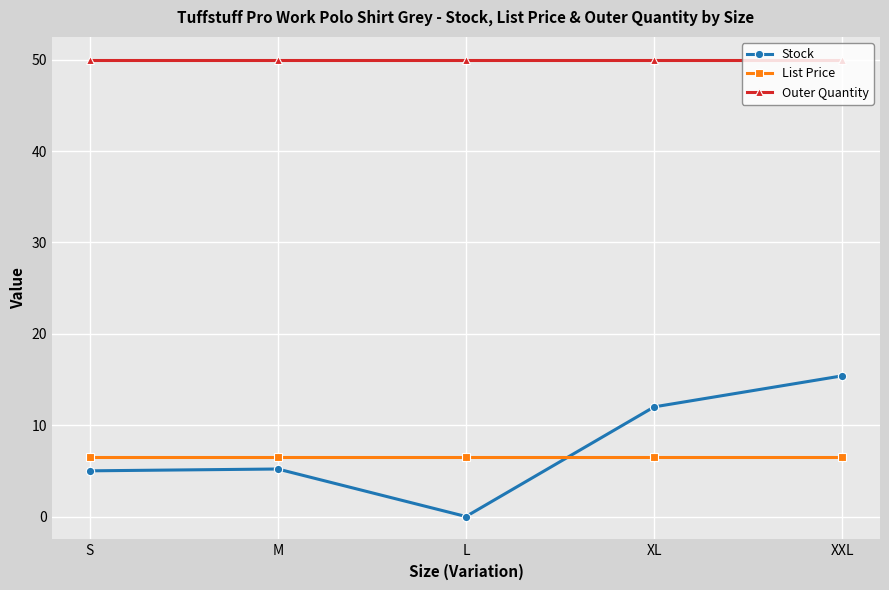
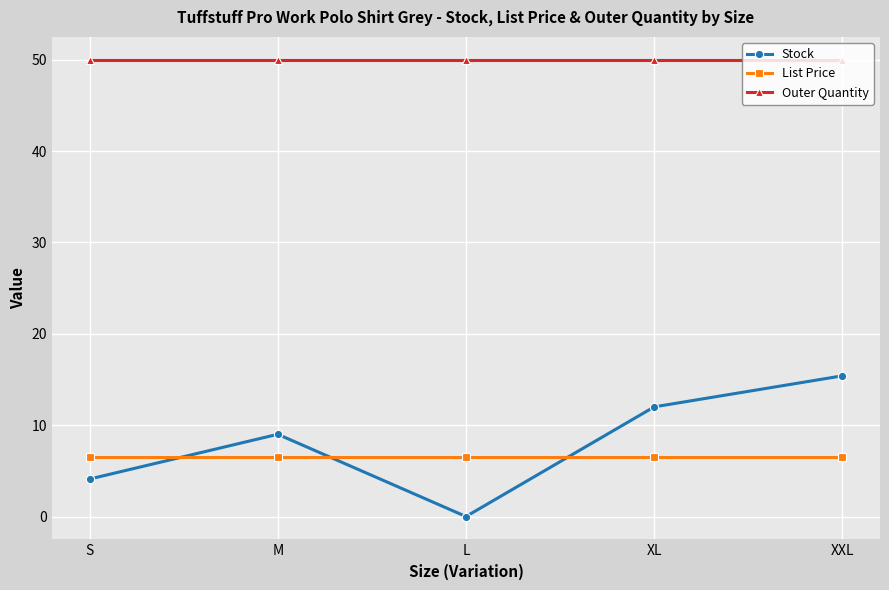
  {
    "Stock": {
-     "S": 5,
-     "M": 5,
+     "S": 4,
+     "M": 9,
      "L": 0,
      "XL": 12,
      "XXL": 15
    },
    "List Price": {
      "S": 7,
      "M": 7,
      "L": 7,
      "XL": 7,
      "XXL": 7
    },
    "Outer Quantity": {
      "S": 50,
      "M": 50,
      "L": 50,
      "XL": 50
    }
  }
